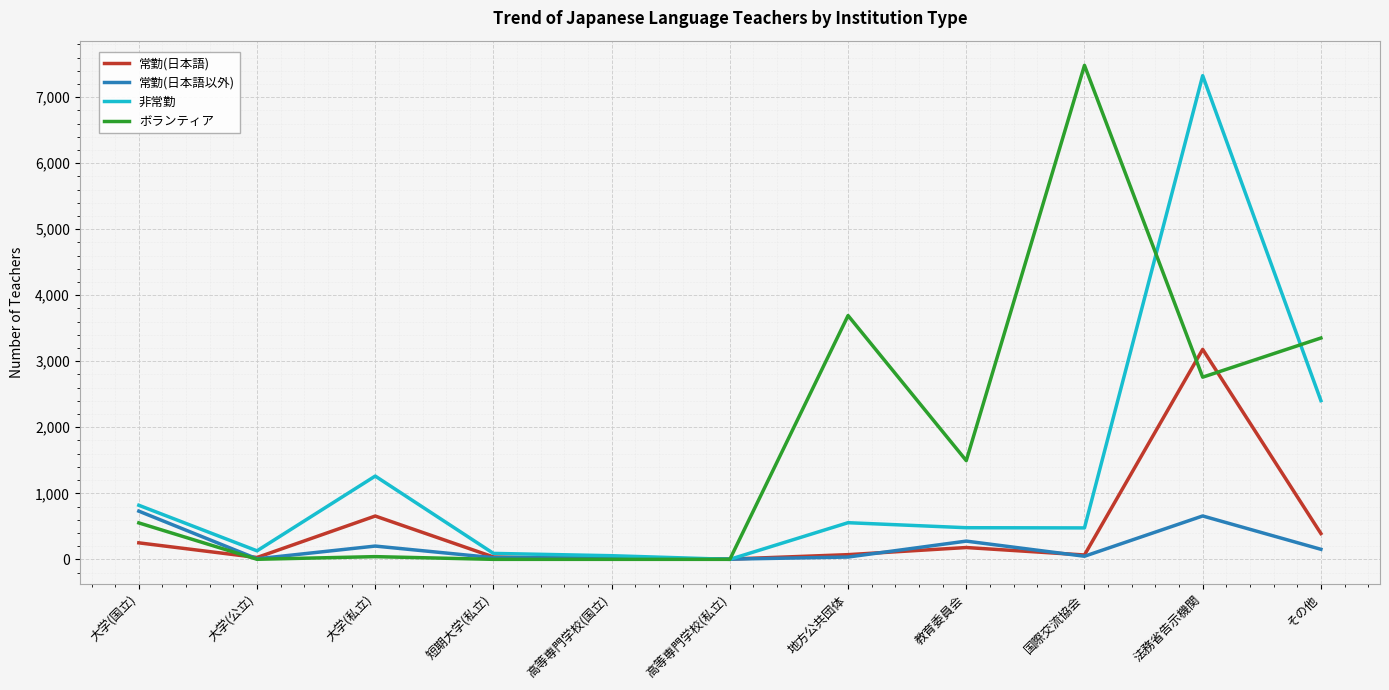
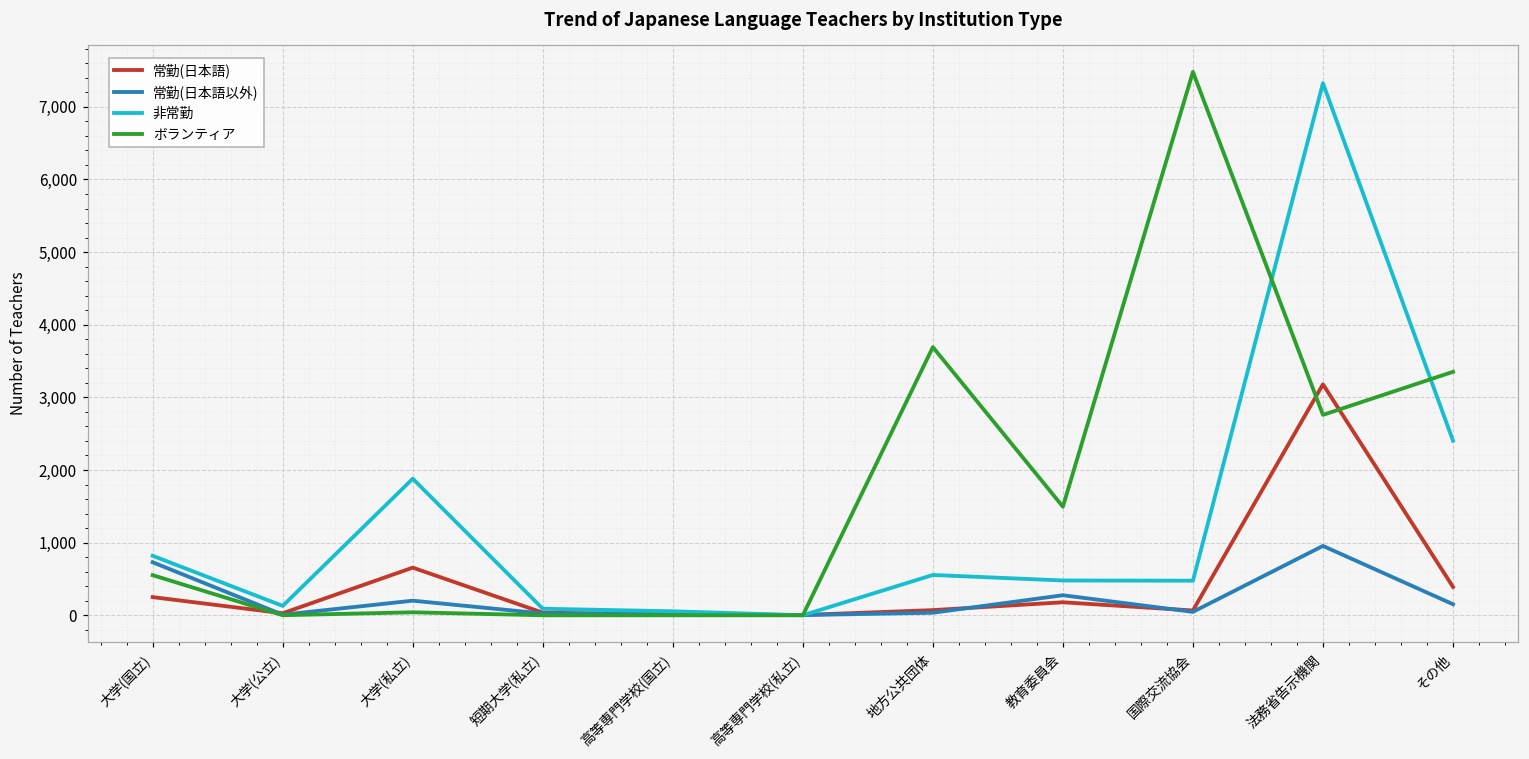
  {
    "常勤(日本語)": {
      "大学(国立)": "300",
      "大学(私立)": "700",
      "教育委員会": "200",
      "法務省告示機関": "3,200",
      "その他": "400"
    },
    "常勤(日本語以外)": {
      "大学(国立)": "700",
      "大学(私立)": "200",
      "教育委員会": "300",
-     "法務省告示機関": "700",
+     "法務省告示機関": "1,000",
      "その他": "200"
    },
    "非常勤": {
      "大学(国立)": "800",
      "大学(公立)": "100",
-     "大学(私立)": "1,300",
+     "大学(私立)": "1,900",
      "短期大学(私立)": "100",
      "地方公共団体": "600",
      "教育委員会": "500",
      "国際交流協会": "500",
      "法務省告示機関": "7,300",
      "その他": "2,400"
    },
    "ボランティア": {
      "大学(国立)": "600",
      "大学(私立)": "0",
      "地方公共団体": "3,700",
      "教育委員会": "1,500",
      "国際交流協会": "7,500",
      "法務省告示機関": "2,800",
      "その他": "3,400"
    }
  }
